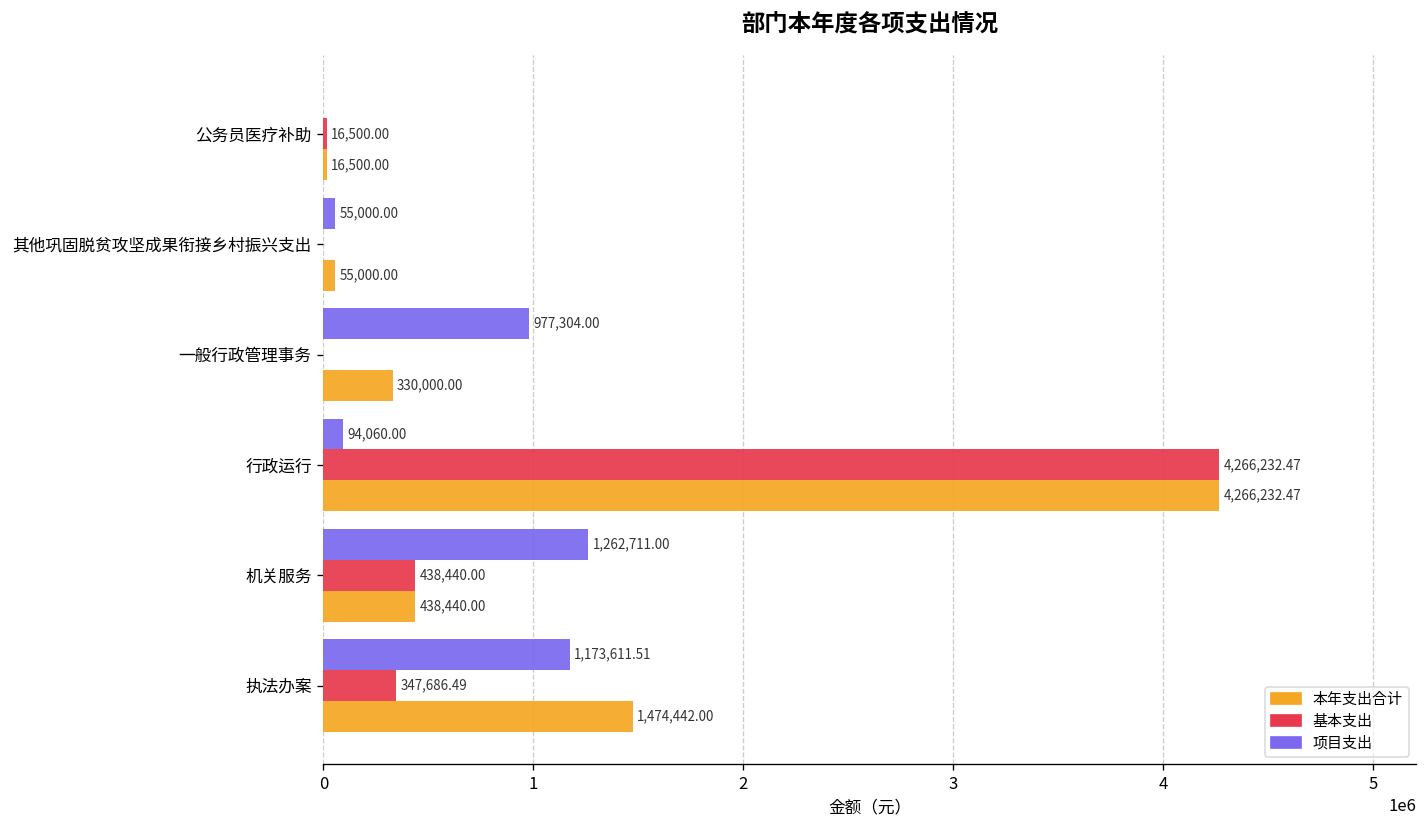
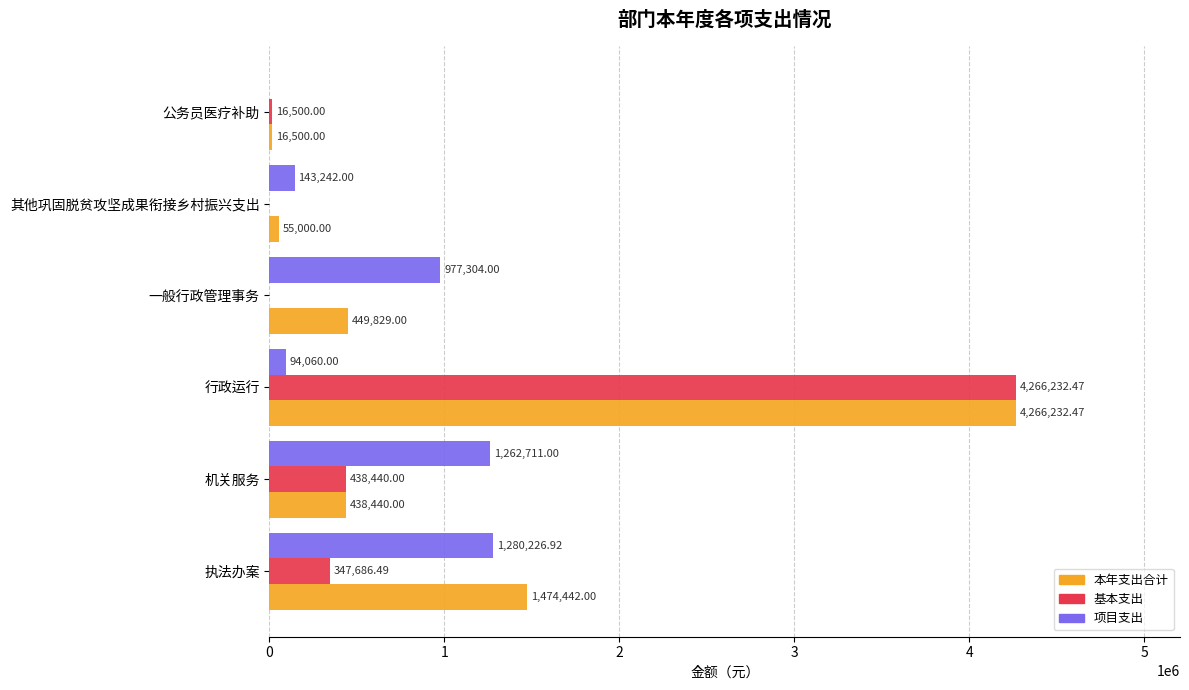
  {
    "本年支出合计": {
      "公务员医疗补助": "16,500.00",
      "其他巩固脱贫攻坚成果衔接乡村振兴支出": "55,000.00",
-     "一般行政管理事务": "330,000.00",
+     "一般行政管理事务": "449,829.00",
      "行政运行": "4,266,232.47",
      "机关服务": "438,440.00",
      "执法办案": "1,474,442.00"
    },
    "基本支出": {
      "公务员医疗补助": "16,500.00",
      "行政运行": "4,266,232.47",
      "机关服务": "438,440.00",
      "执法办案": "347,686.49"
    },
    "项目支出": {
-     "其他巩固脱贫攻坚成果衔接乡村振兴支出": "55,000.00",
+     "其他巩固脱贫攻坚成果衔接乡村振兴支出": "143,242.00",
      "一般行政管理事务": "977,304.00",
      "行政运行": "94,060.00",
      "机关服务": "1,262,711.00",
-     "执法办案": "1,173,611.51"
+     "执法办案": "1,280,226.92"
    }
  }
